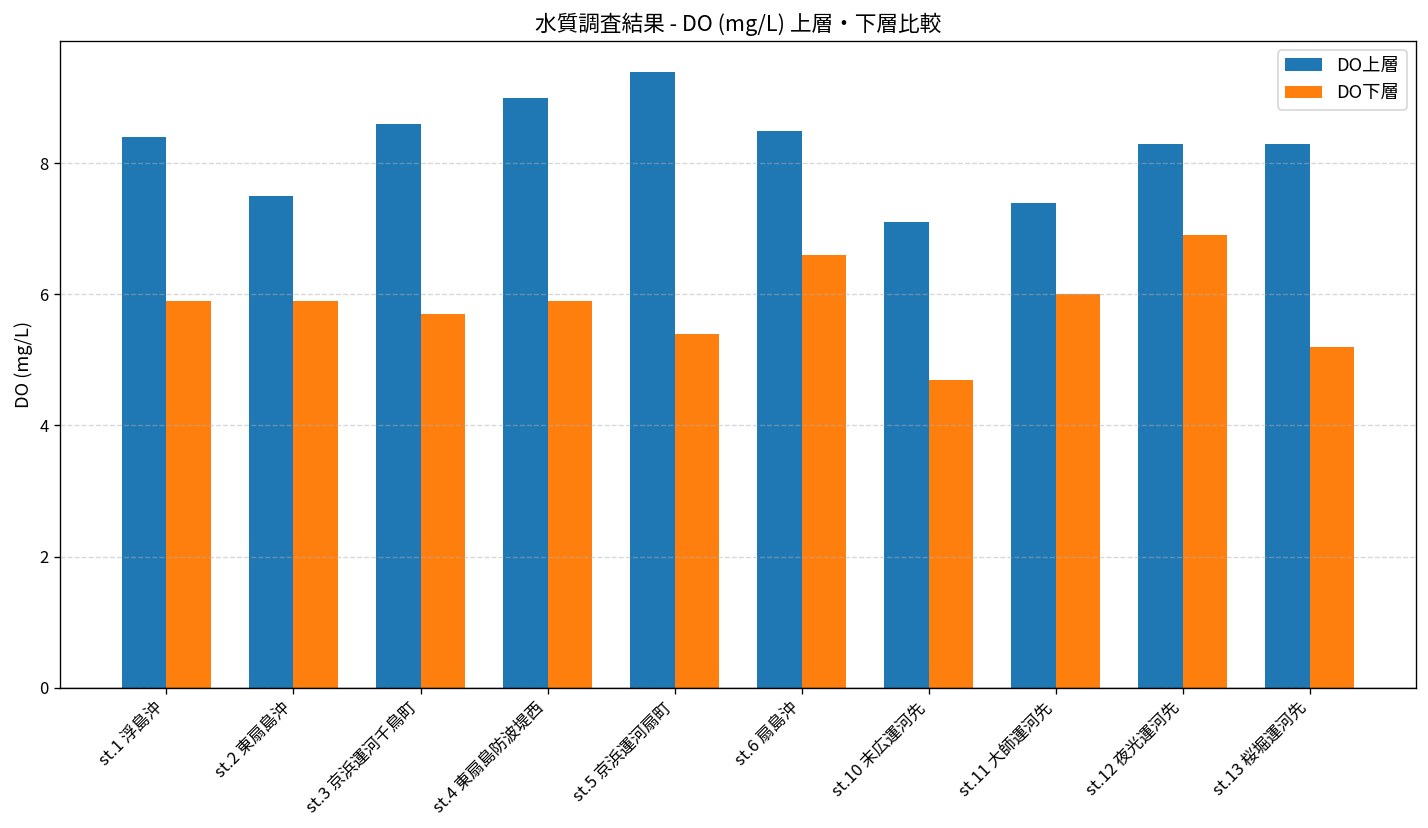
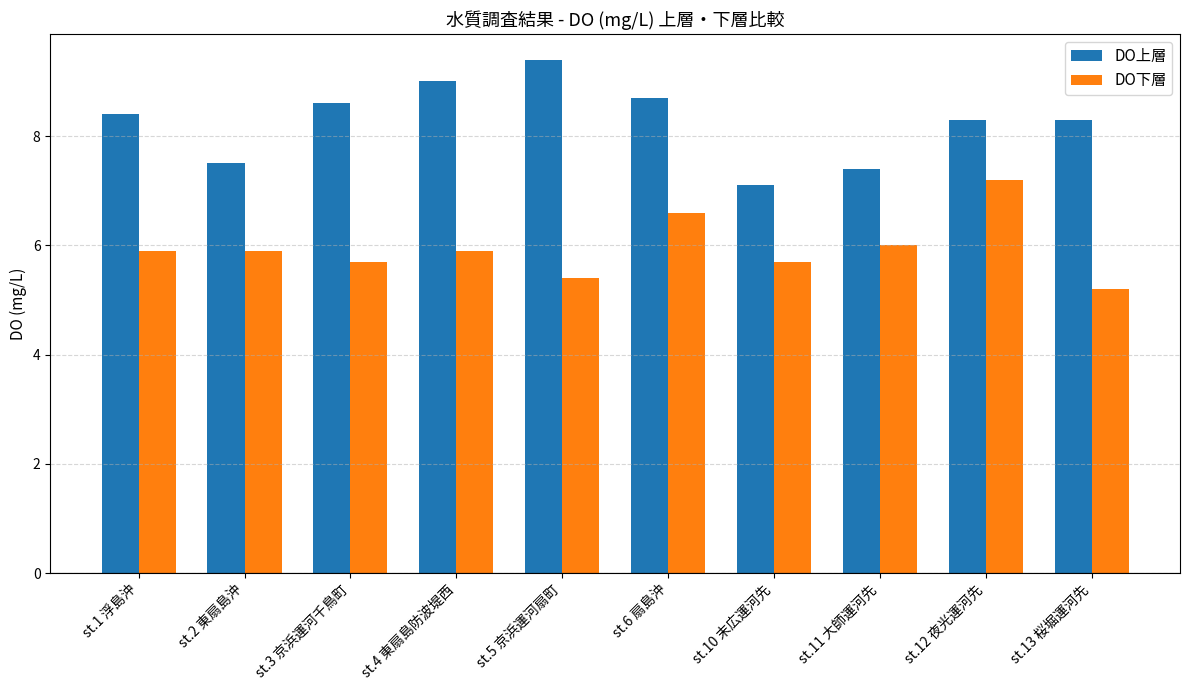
  {
    "DO上層": {
      "st.1 浮島沖": 8.4,
      "st.2 東扇島沖": 7.5,
      "st.3 京浜運河千鳥町": 8.6,
      "st.4 東扇島防波堤西": 9.0,
      "st.5 京浜運河扇町": 9.4,
-     "st.6 扇島沖": 8.5,
+     "st.6 扇島沖": 8.7,
      "st.10 末広運河先": 7.1,
      "st.11 大師運河先": 7.4,
      "st.12 夜光運河先": 8.3,
      "st.13 桜堀運河先": 8.3
    },
    "DO下層": {
      "st.1 浮島沖": 5.9,
      "st.2 東扇島沖": 5.9,
      "st.3 京浜運河千鳥町": 5.7,
      "st.4 東扇島防波堤西": 5.9,
      "st.5 京浜運河扇町": 5.4,
      "st.6 扇島沖": 6.6,
-     "st.10 末広運河先": 4.7,
+     "st.10 末広運河先": 5.7,
      "st.11 大師運河先": 6.0,
-     "st.12 夜光運河先": 6.9,
+     "st.12 夜光運河先": 7.2,
      "st.13 桜堀運河先": 5.2
    }
  }
